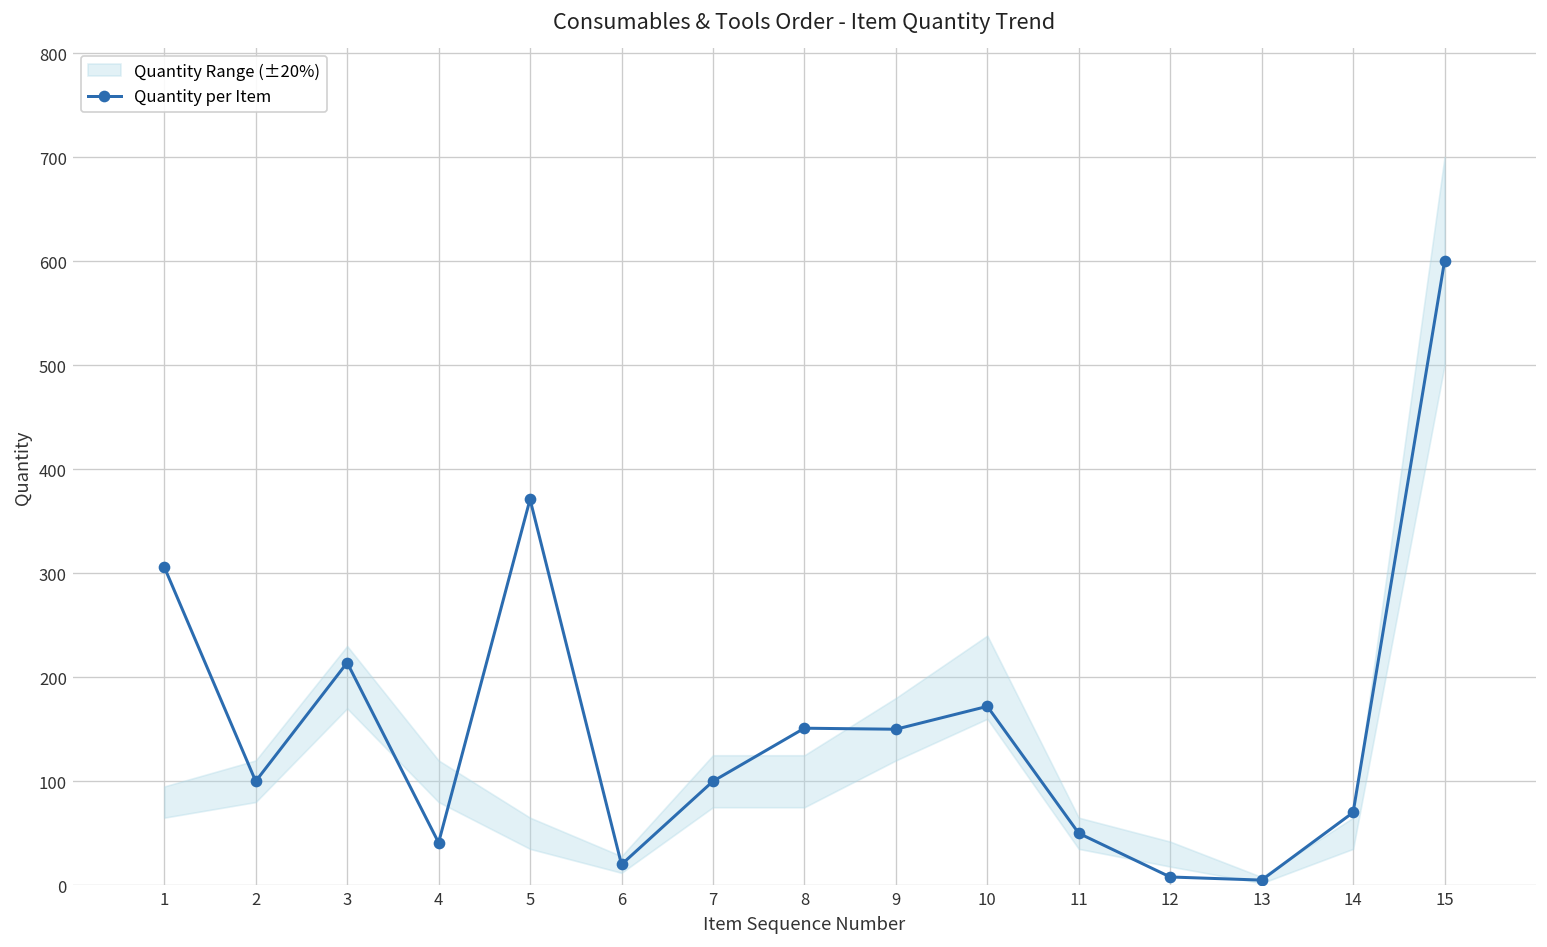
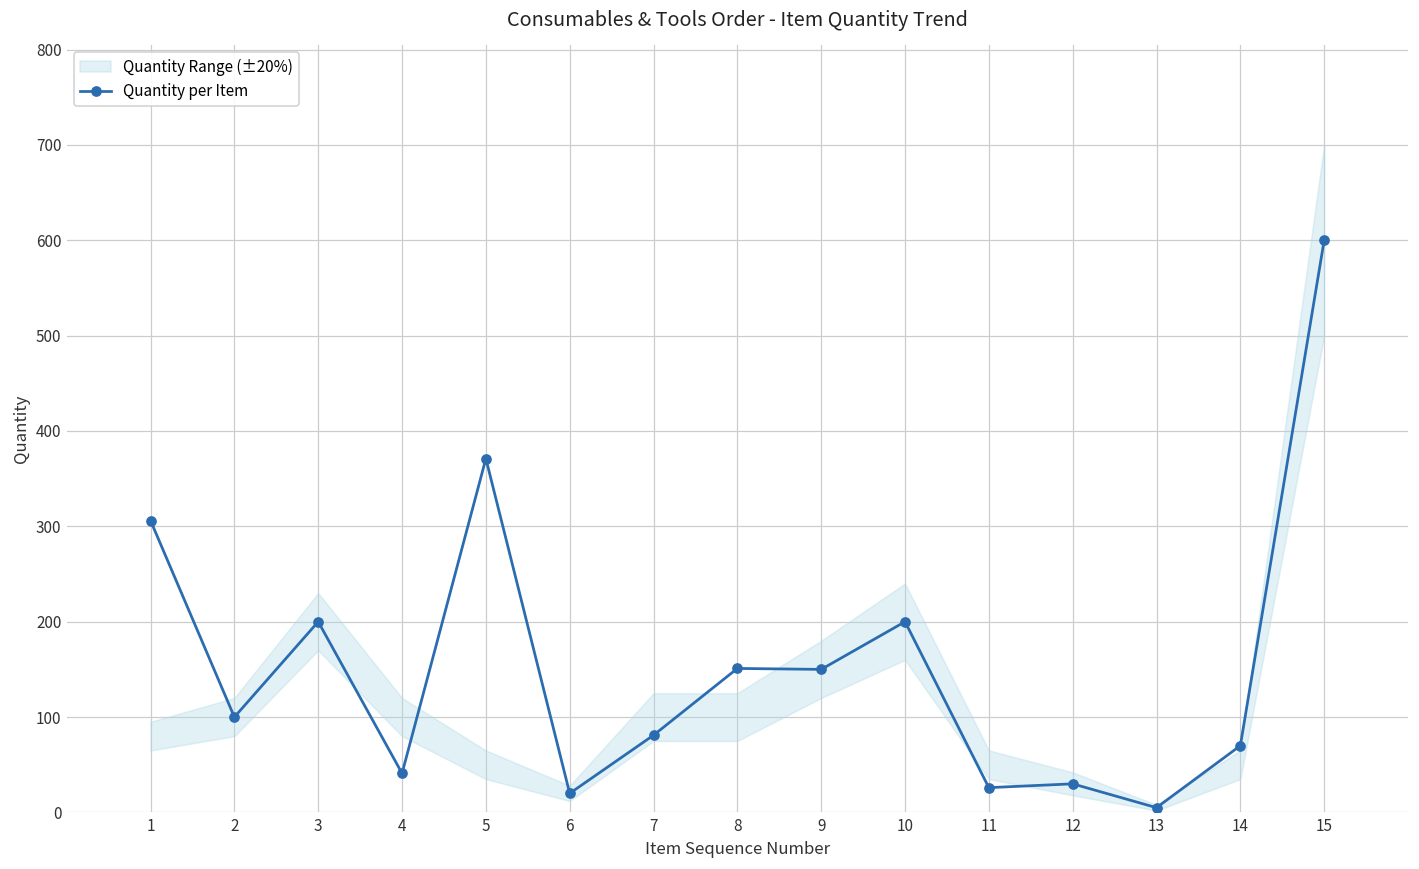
  {
    "Quantity per Item": {
      "1": 310,
      "2": 100,
-     "3": 210,
+     "3": 200,
      "4": 40,
      "5": 370,
      "6": 20,
-     "7": 100,
+     "7": 80,
      "8": 150,
      "9": 150,
-     "10": 170,
-     "11": 50,
-     "12": 10,
+     "10": 200,
+     "11": 30,
+     "12": 30,
      "13": 10,
      "14": 70,
      "15": 600
    }
  }
